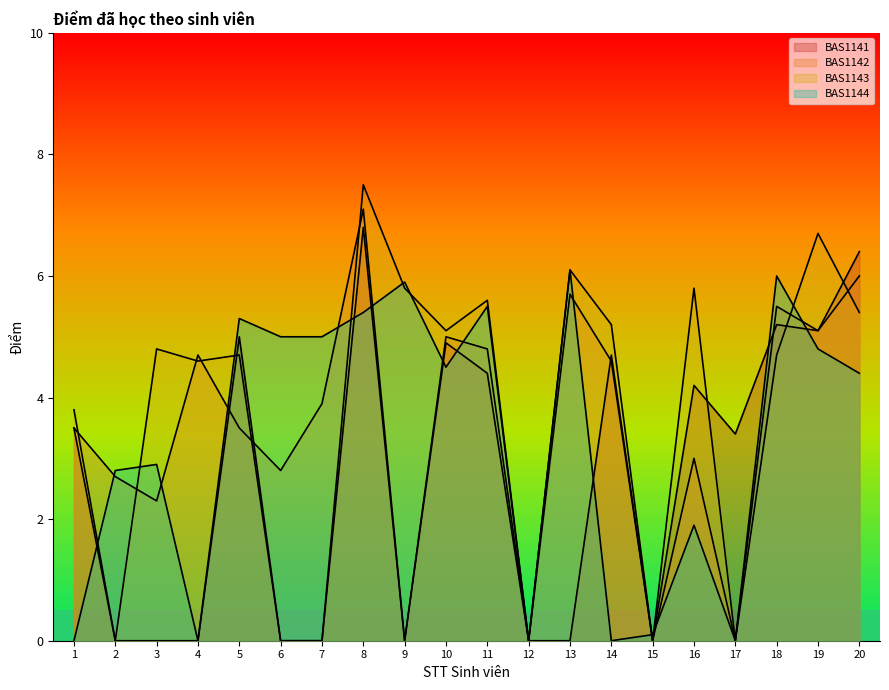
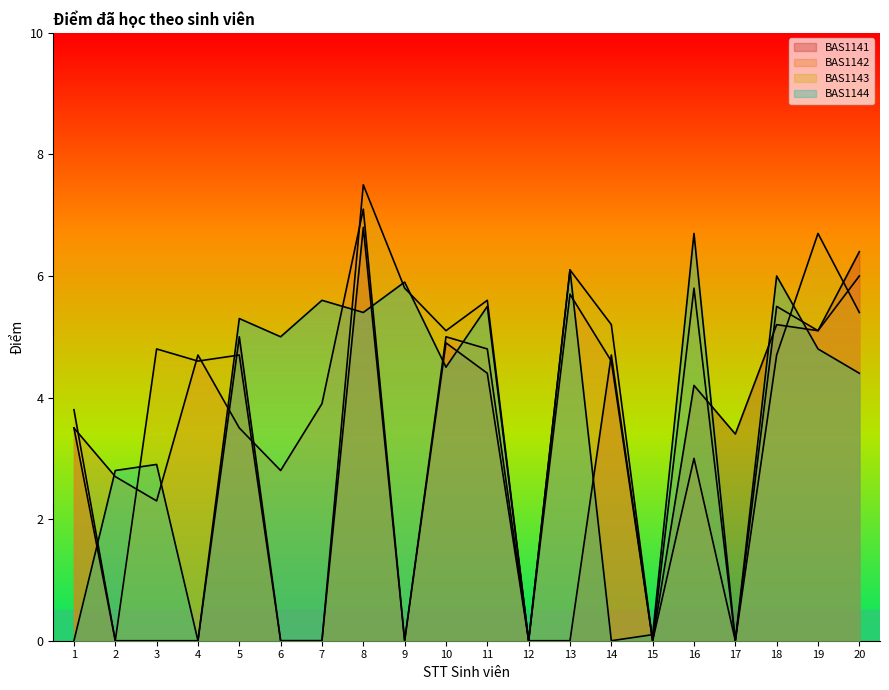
  {
    "BAS1144": {
      "2": 2.8,
      "3": 2.9,
      "5": 5.3,
      "6": 5.0,
-     "7": 5.0,
+     "7": 5.6,
      "8": 5.4,
      "9": 5.9,
      "10": 4.5,
      "11": 5.5,
-     "16": 1.9,
+     "16": 6.7,
      "18": 6.0,
      "19": 4.8,
      "20": 4.4
    }
  }
